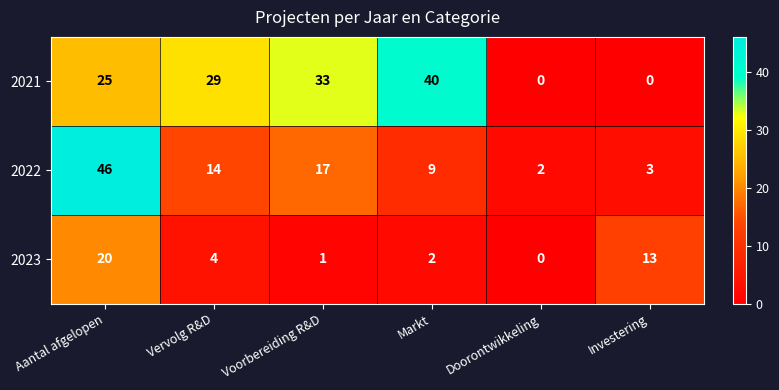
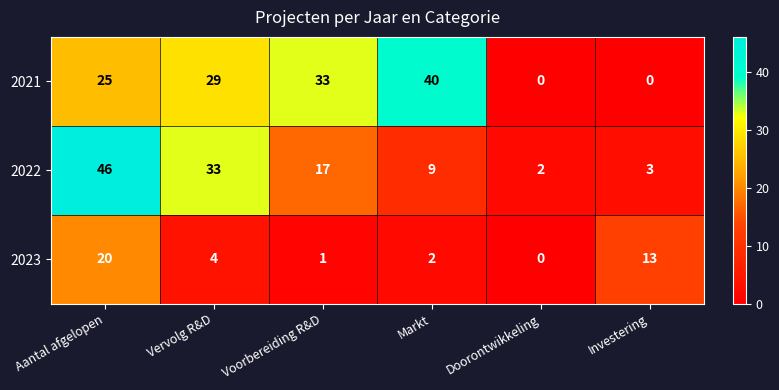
  {
    "2021": {
      "Aantal afgelopen": 25,
      "Vervolg R&D": 29,
      "Voorbereiding R&D": 33,
      "Markt": 40,
      "Doorontwikkeling": 0,
      "Investering": 0
    },
    "2022": {
      "Aantal afgelopen": 46,
-     "Vervolg R&D": 14,
+     "Vervolg R&D": 33,
      "Voorbereiding R&D": 17,
      "Markt": 9,
      "Doorontwikkeling": 2,
      "Investering": 3
    },
    "2023": {
      "Aantal afgelopen": 20,
      "Vervolg R&D": 4,
      "Voorbereiding R&D": 1,
      "Markt": 2,
      "Doorontwikkeling": 0,
      "Investering": 13
    }
  }
